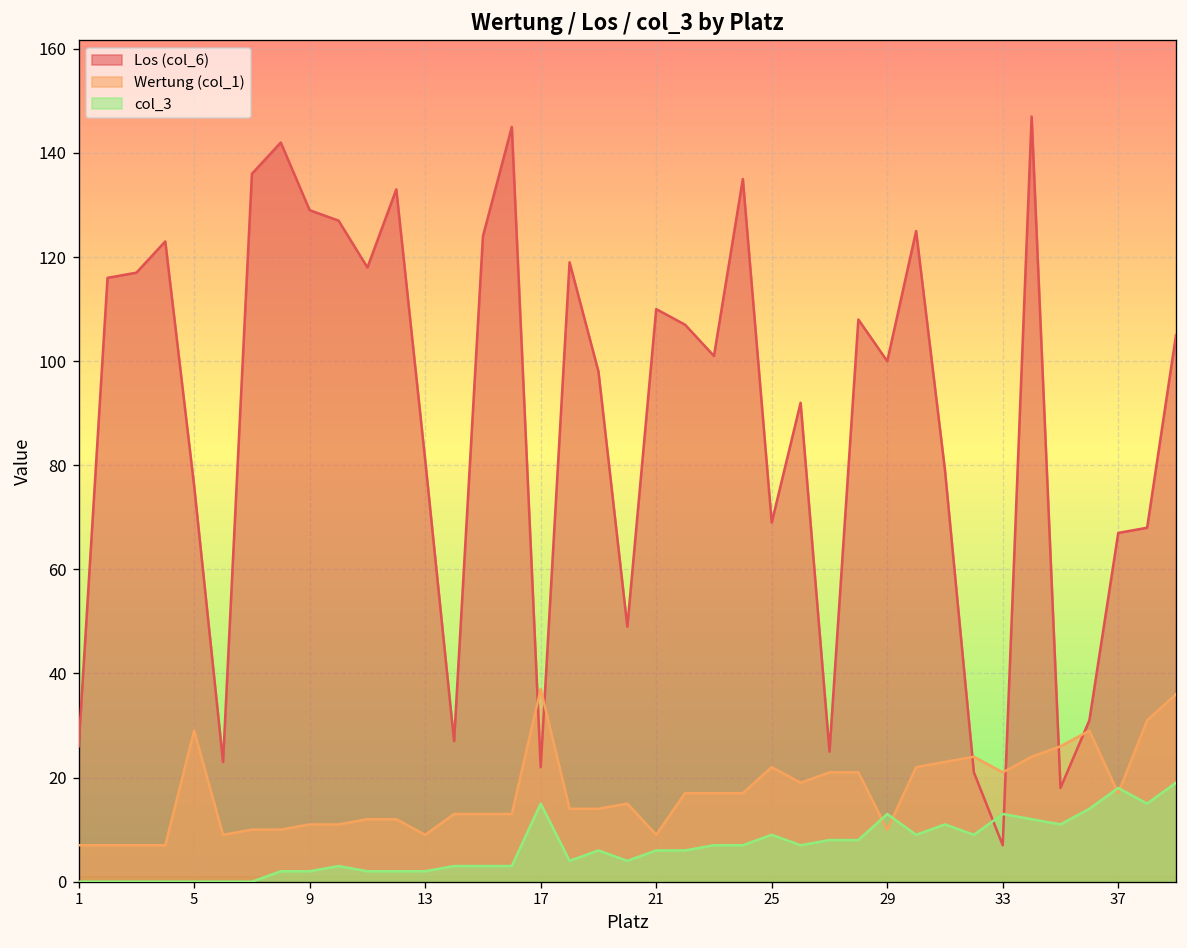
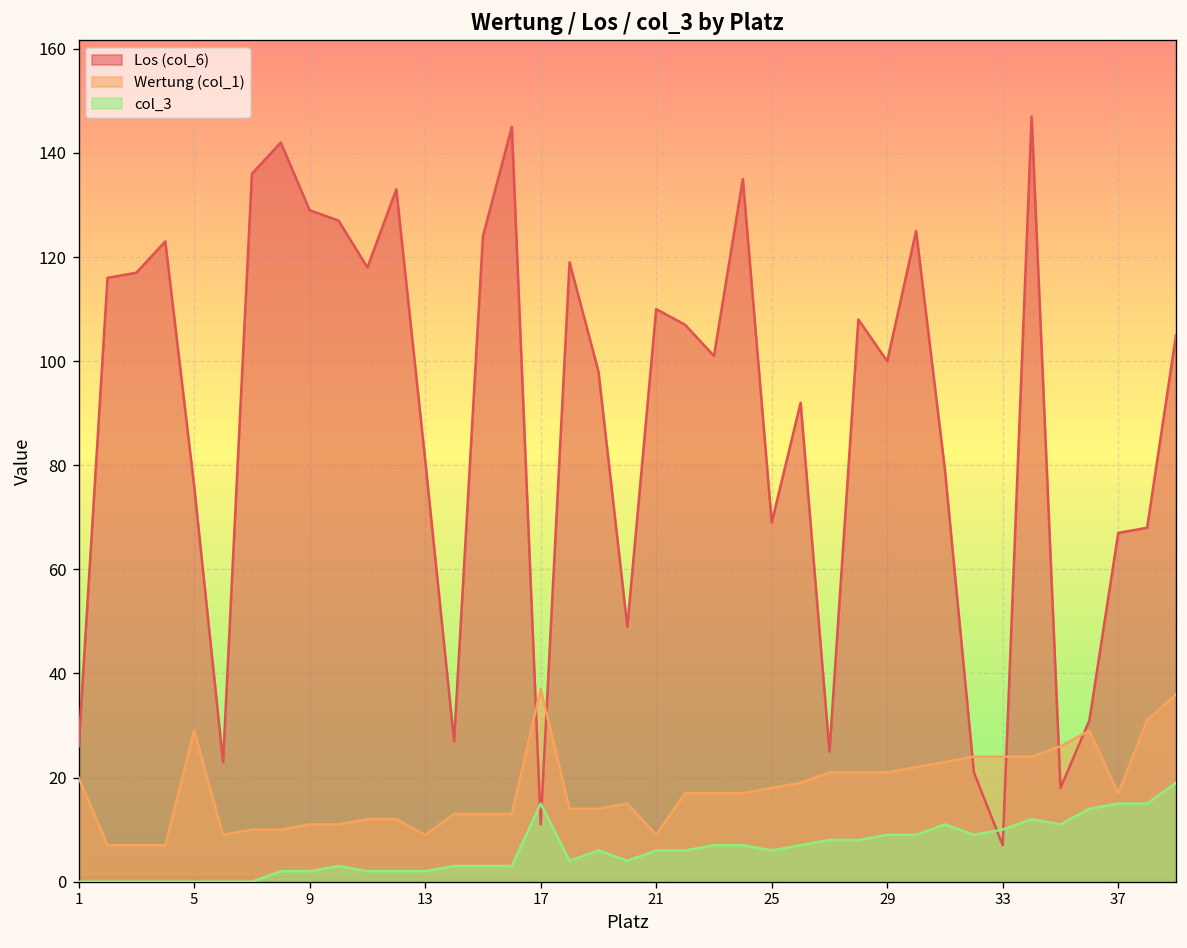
  {
    "Los (col_6)": {
      "1": 26,
      "5": 76,
      "9": 129,
      "13": 81,
-     "17": 22,
+     "17": 11,
      "21": 110,
      "25": 69,
      "29": 100,
      "33": 7,
      "37": 67
    },
    "Wertung (col_1)": {
-     "1": 7,
+     "1": 20,
      "5": 29,
      "9": 11,
      "13": 9,
      "17": 37,
      "21": 9,
-     "25": 22,
-     "29": 10,
-     "33": 21,
+     "25": 18,
+     "29": 21,
+     "33": 24,
      "37": 17
    },
    "col_3": {
      "1": 0,
      "5": 0,
      "9": 2,
      "13": 2,
      "17": 15,
      "21": 6,
-     "25": 9,
-     "29": 13,
-     "33": 13,
-     "37": 18
+     "25": 6,
+     "29": 9,
+     "33": 10,
+     "37": 15
    }
  }
